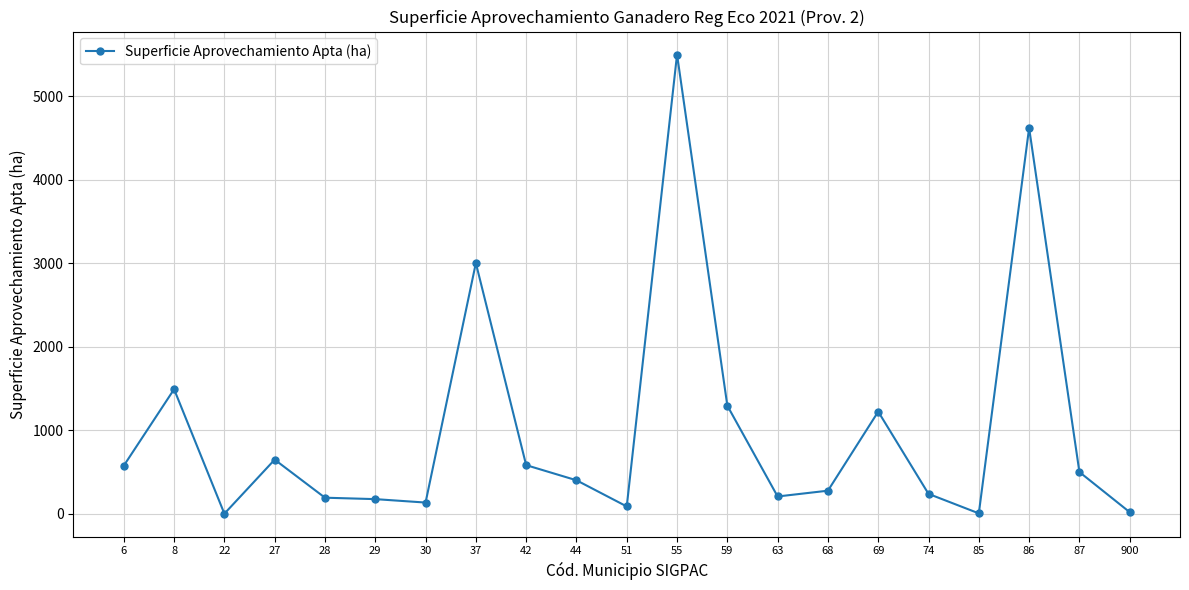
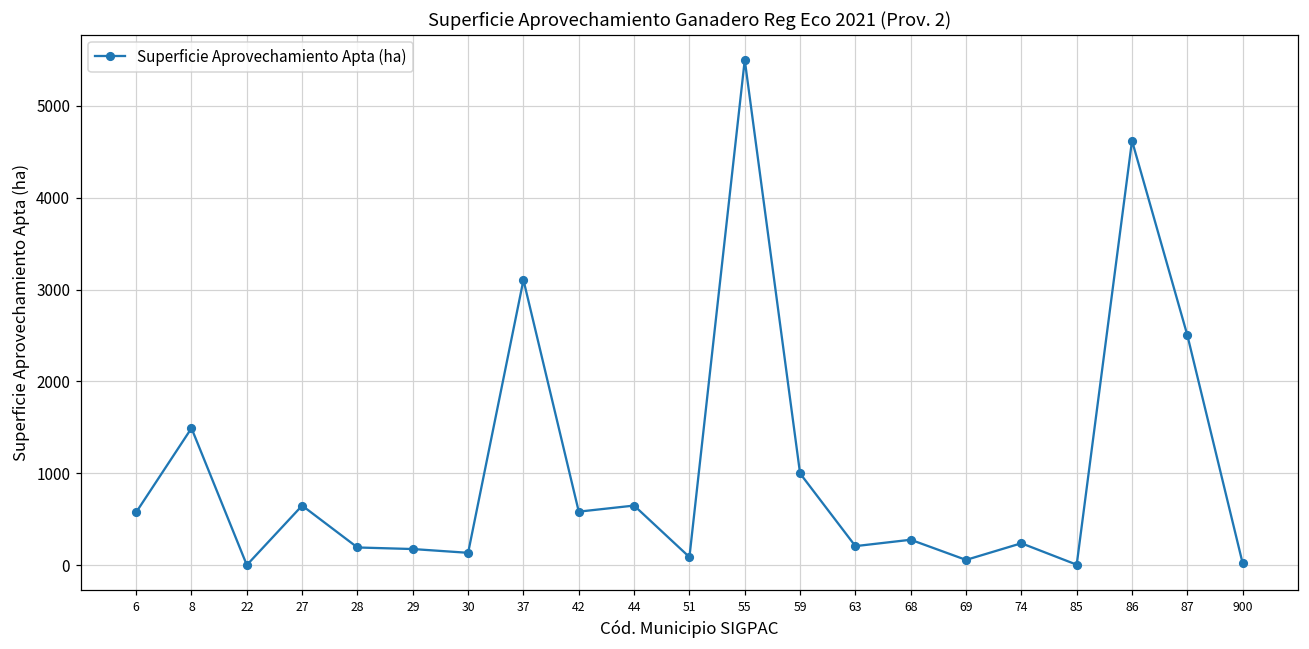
  {
    "6": 600,
    "8": 1500,
    "22": 0,
    "27": 600,
    "28": 200,
    "29": 200,
    "30": 100,
-   "37": 3000,
+   "37": 3100,
    "42": 600,
-   "44": 400,
+   "44": 600,
    "51": 100,
    "55": 5500,
-   "59": 1300,
+   "59": 1000,
    "63": 200,
    "68": 300,
-   "69": 1200,
+   "69": 100,
    "74": 200,
    "85": 0,
    "86": 4600,
-   "87": 500,
+   "87": 2500,
    "900": 0
  }
